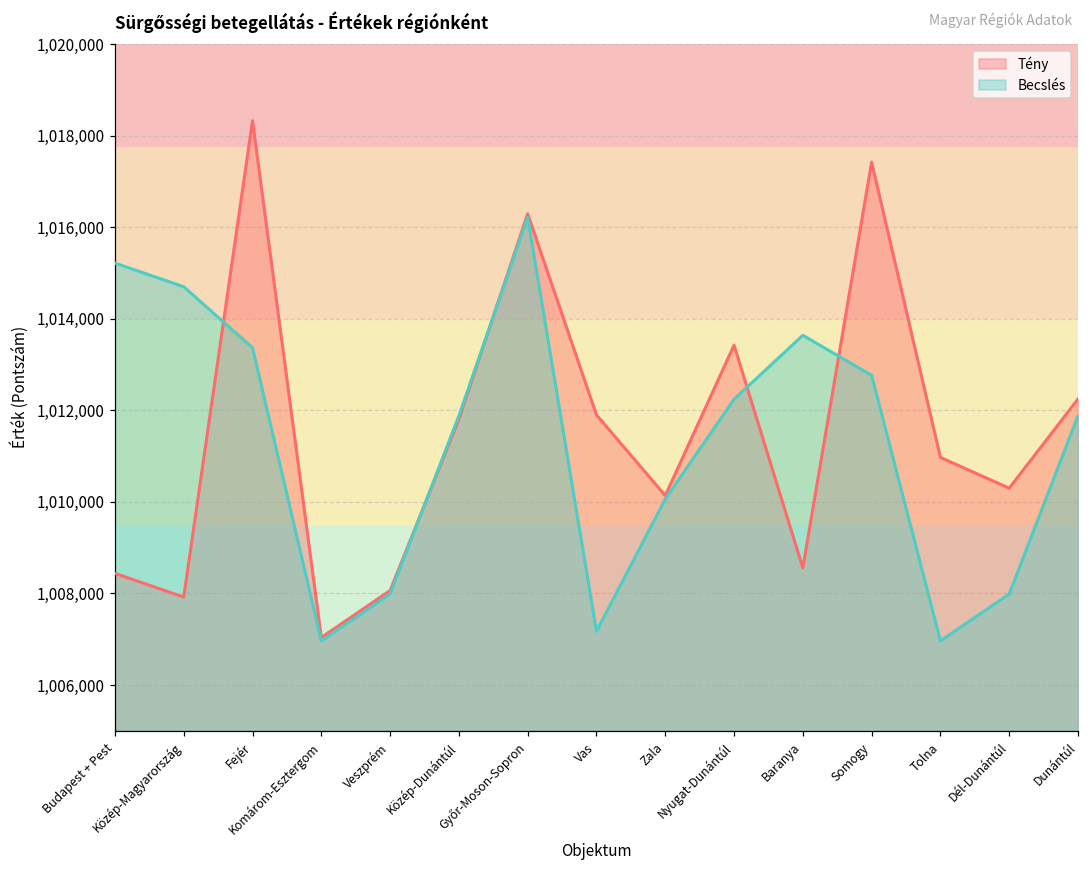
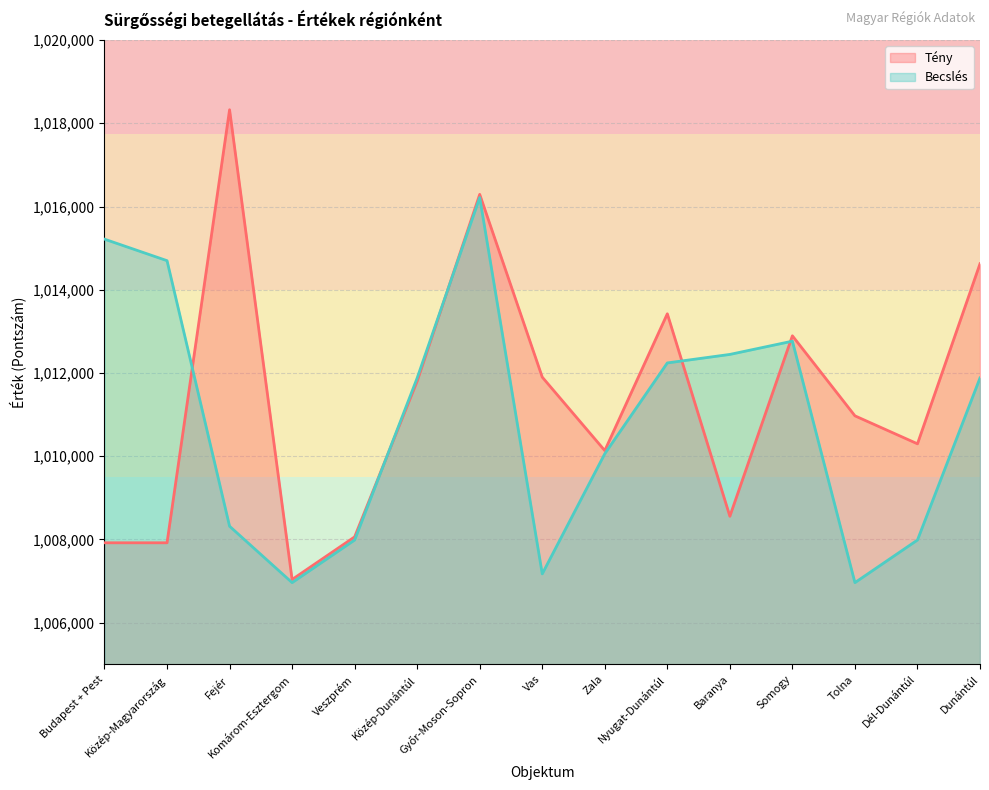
  {
    "Tény": {
-     "Budapest + Pest": "1,008,400",
+     "Budapest + Pest": "1,007,900",
      "Közép-Magyarország": "1,007,900",
      "Fejér": "1,018,300",
      "Komárom-Esztergom": "1,007,000",
      "Veszprém": "1,008,100",
      "Közép-Dunántúl": "1,011,800",
      "Győr-Moson-Sopron": "1,016,300",
      "Vas": "1,011,900",
      "Zala": "1,010,100",
      "Nyugat-Dunántúl": "1,013,400",
      "Baranya": "1,008,600",
-     "Somogy": "1,017,400",
+     "Somogy": "1,012,900",
      "Tolna": "1,011,000",
      "Dél-Dunántúl": "1,010,300",
-     "Dunántúl": "1,012,200"
+     "Dunántúl": "1,014,600"
    },
    "Becslés": {
      "Budapest + Pest": "1,015,200",
      "Közép-Magyarország": "1,014,700",
-     "Fejér": "1,013,400",
+     "Fejér": "1,008,300",
      "Komárom-Esztergom": "1,007,000",
      "Veszprém": "1,008,000",
      "Közép-Dunántúl": "1,011,900",
      "Győr-Moson-Sopron": "1,016,200",
      "Vas": "1,007,200",
      "Zala": "1,010,100",
      "Nyugat-Dunántúl": "1,012,200",
-     "Baranya": "1,013,600",
+     "Baranya": "1,012,400",
      "Somogy": "1,012,800",
      "Tolna": "1,007,000",
      "Dél-Dunántúl": "1,008,000",
      "Dunántúl": "1,011,900"
    }
  }
